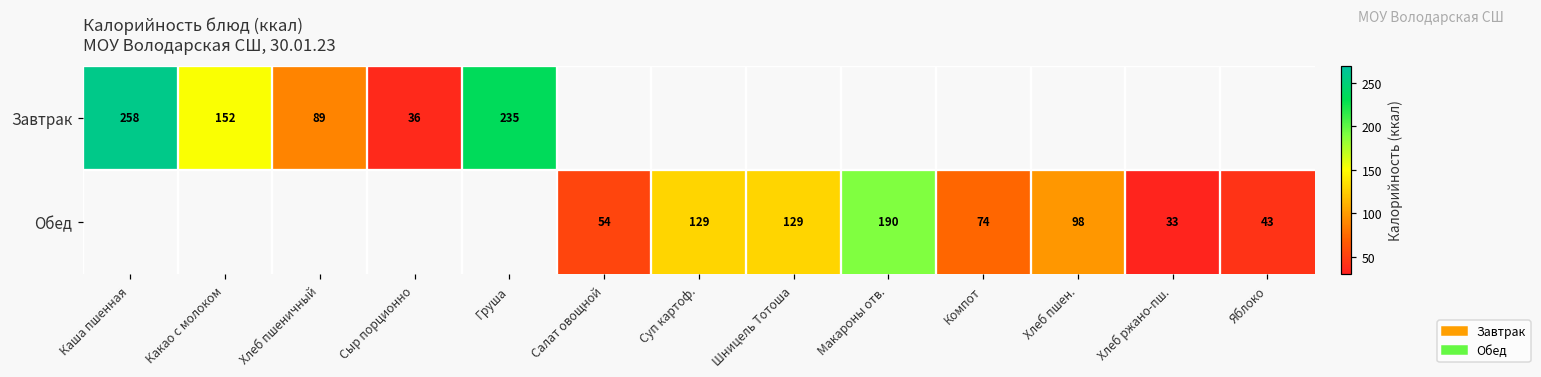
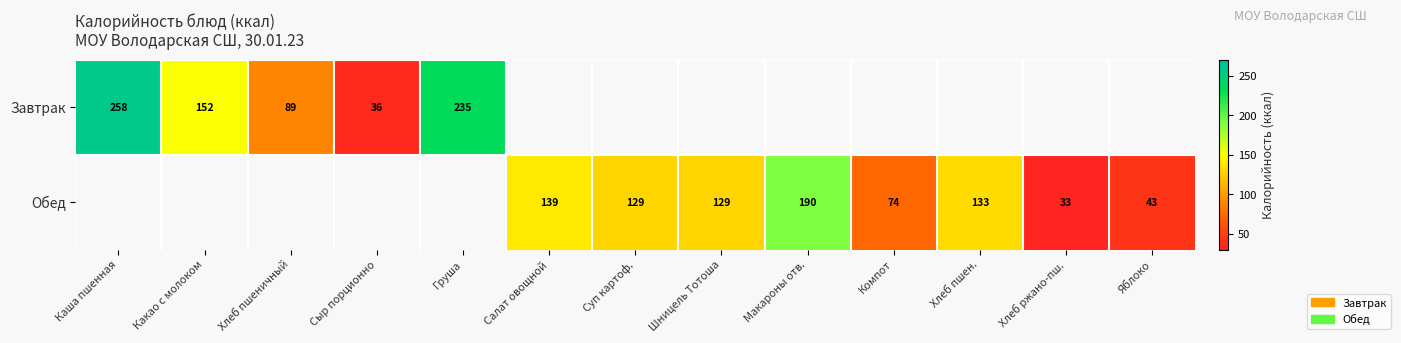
  {
    "Завтрак": {
      "Каша пшенная": 258,
      "Какао с молоком": 152,
      "Хлеб пшеничный": 89,
      "Сыр порционно": 36,
      "Груша": 235
    },
    "Обед": {
-     "Салат овощной": 54,
+     "Салат овощной": 139,
      "Суп картоф.": 129,
      "Шницель Тотоша": 129,
      "Макароны отв.": 190,
      "Компот": 74,
-     "Хлеб пшен.": 98,
+     "Хлеб пшен.": 133,
      "Хлеб ржано-пш.": 33,
      "Яблоко": 43
    }
  }
